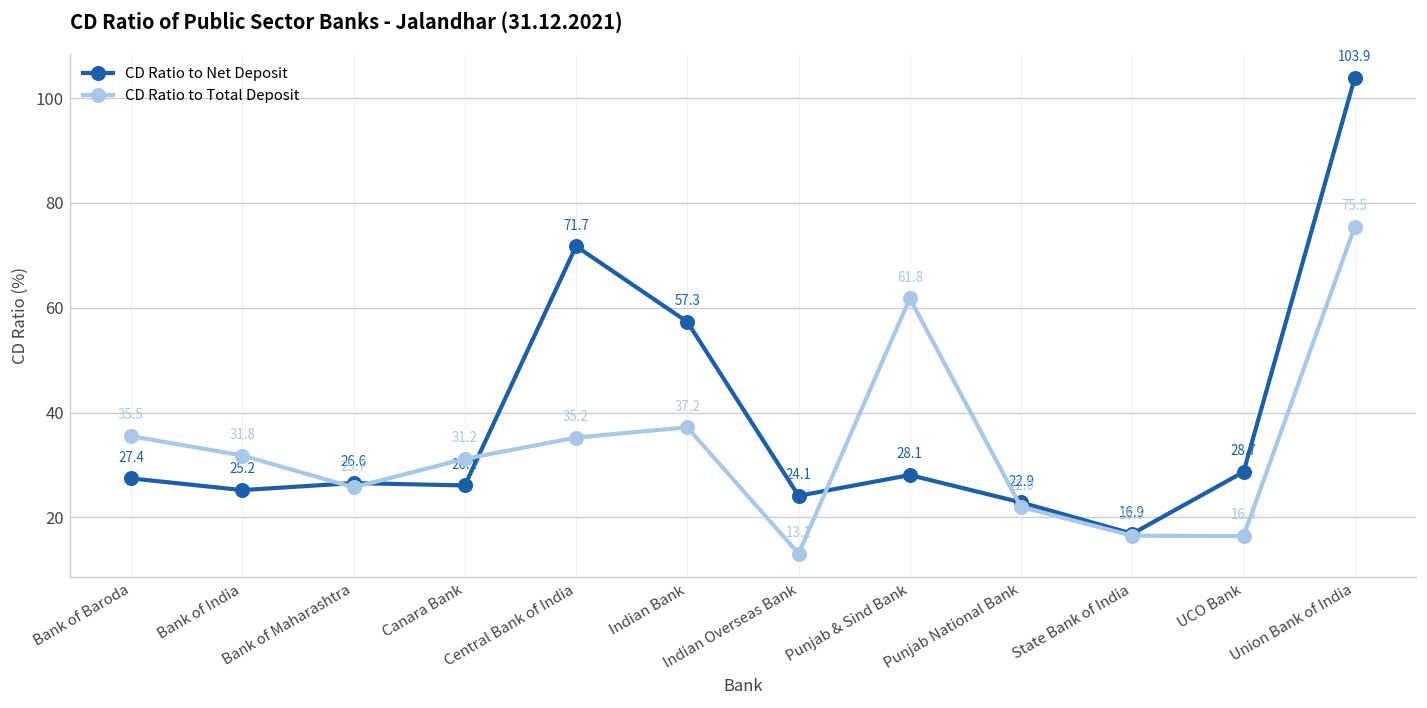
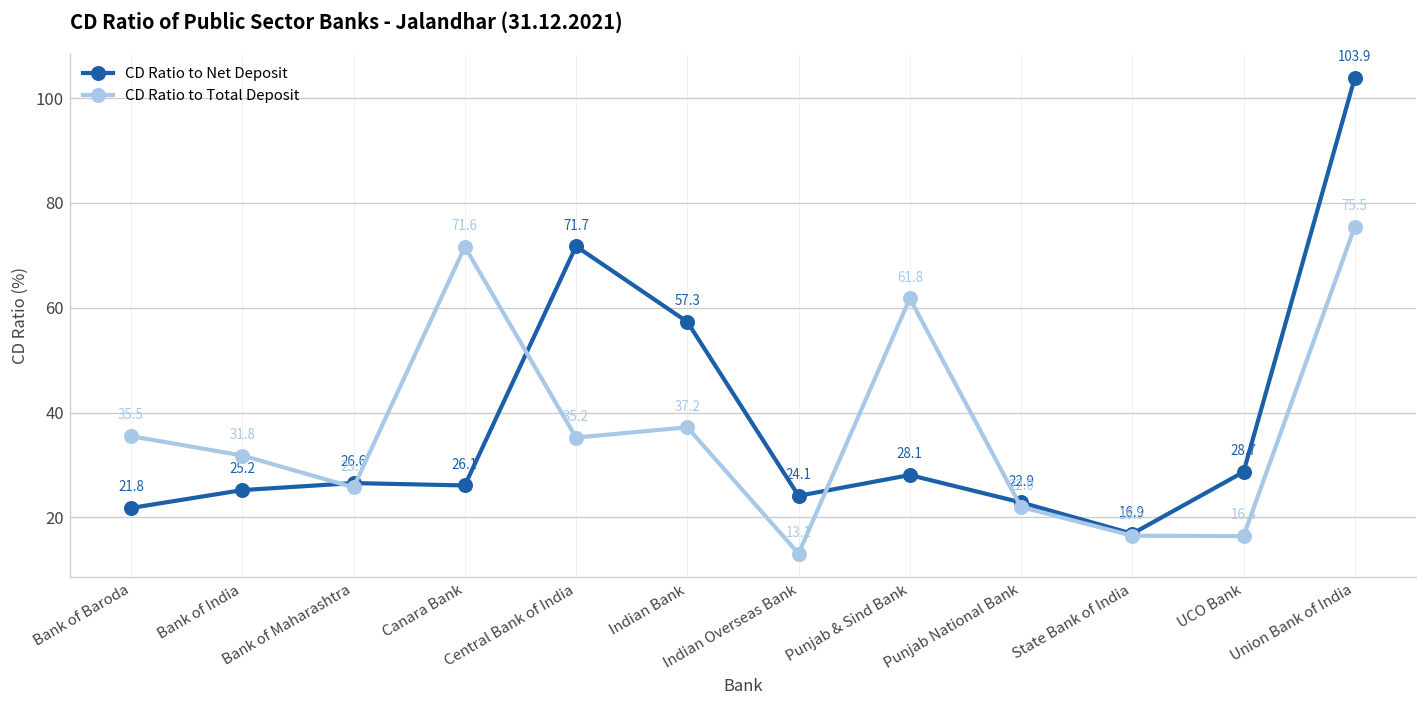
  {
    "CD Ratio to Net Deposit": {
-     "Bank of Baroda": 27.4,
+     "Bank of Baroda": 21.8,
      "Bank of India": 25.2,
      "Central Bank of India": 71.7,
      "Indian Bank": 57.3,
      "Indian Overseas Bank": 24.1,
      "Punjab & Sind Bank": 28.1,
      "UCO Bank": 28.7,
      "Union Bank of India": 103.9
    },
    "CD Ratio to Total Deposit": {
      "Bank of Baroda": 35.5,
      "Bank of India": 31.8,
-     "Canara Bank": 31.2,
+     "Canara Bank": 71.6,
      "Central Bank of India": 35.2,
      "Indian Bank": 37.2,
      "Indian Overseas Bank": 13.1,
      "Punjab & Sind Bank": 61.8,
      "UCO Bank": 16.4,
      "Union Bank of India": 75.5
    }
  }
